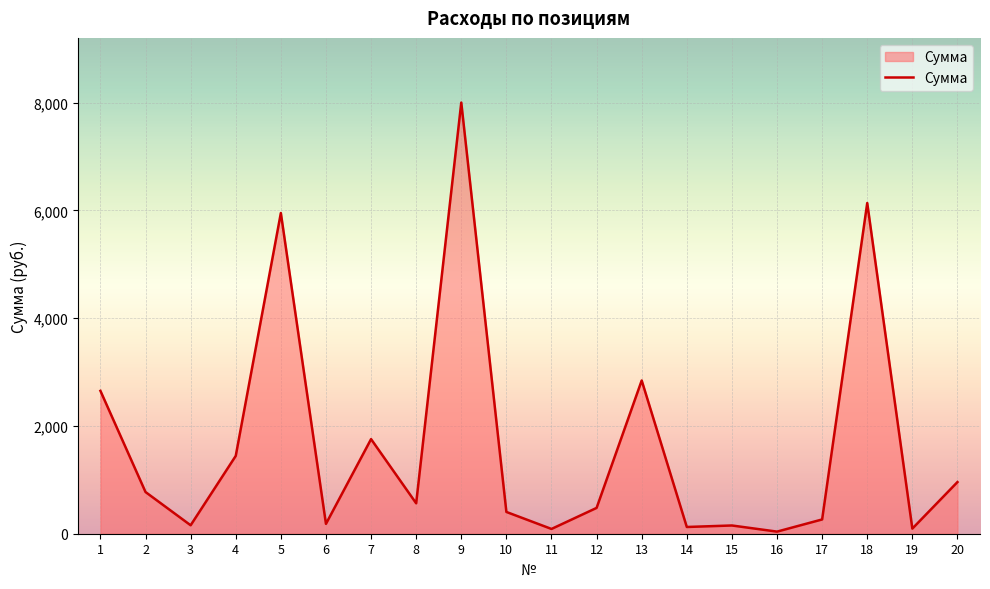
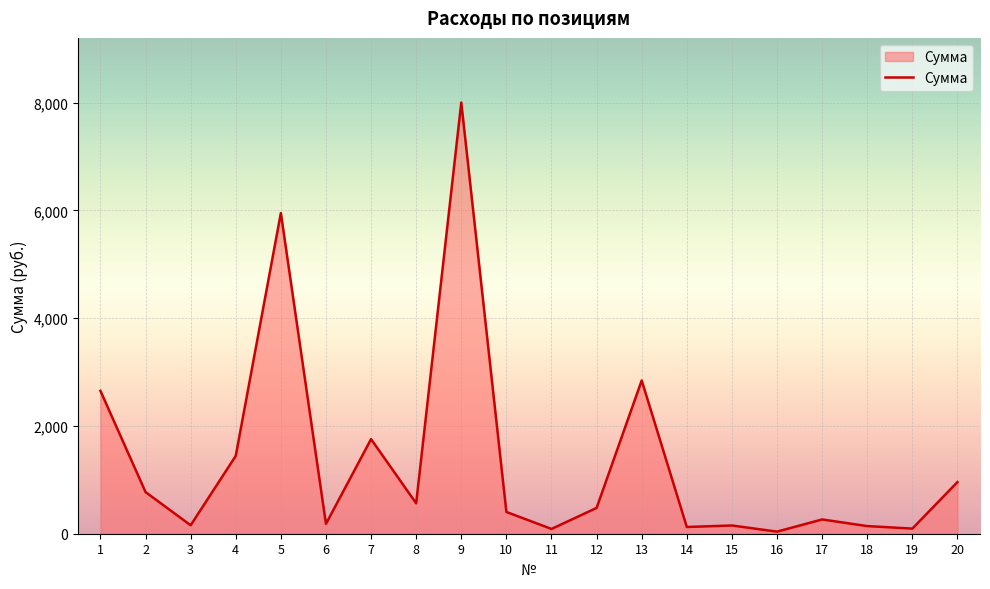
  {
    "1": "2,700",
    "2": "800",
    "3": "200",
    "4": "1,400",
    "5": "6,000",
    "6": "200",
    "7": "1,800",
    "8": "600",
    "9": "8,000",
    "10": "400",
    "11": "100",
    "12": "500",
    "13": "2,800",
    "14": "100",
    "15": "200",
    "16": "0",
    "17": "300",
-   "18": "6,100",
+   "18": "100",
    "19": "100",
    "20": "1,000"
  }
